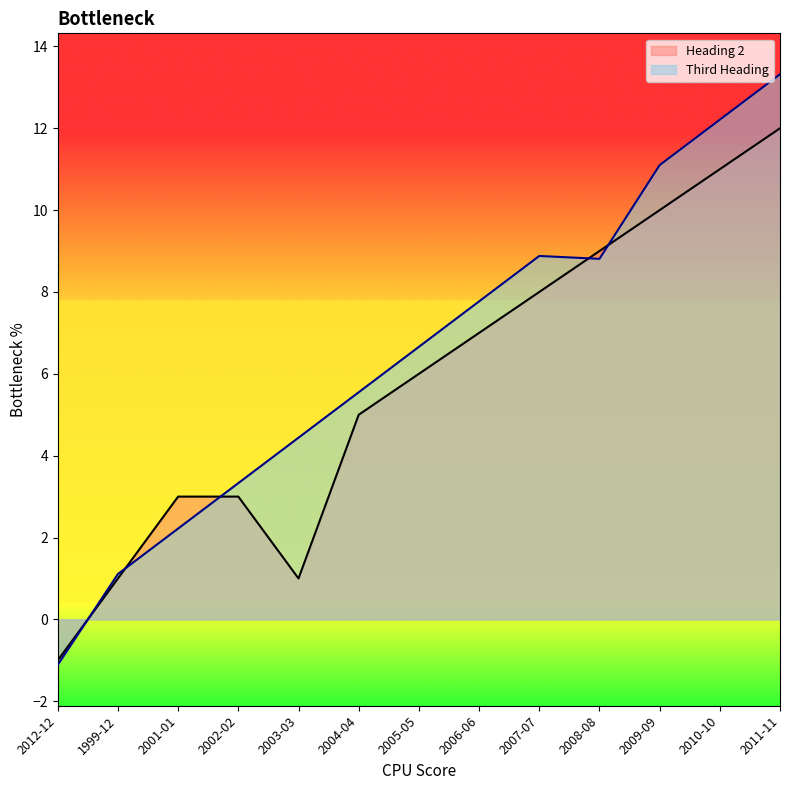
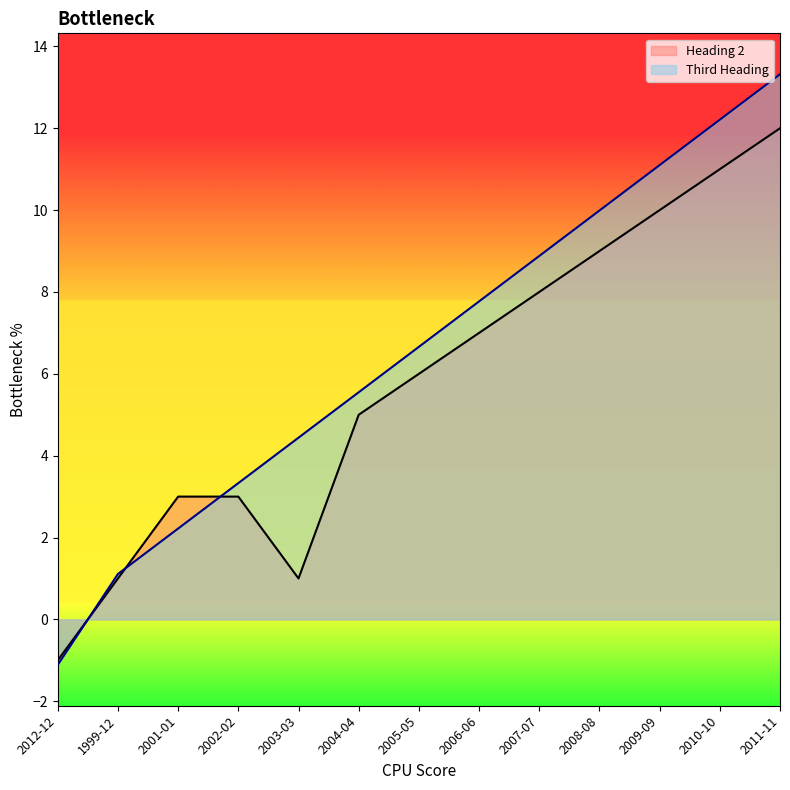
  {
    "Third Heading": {
-     "2008-08": 8.8
+     "2008-08": 10.0
    }
  }
